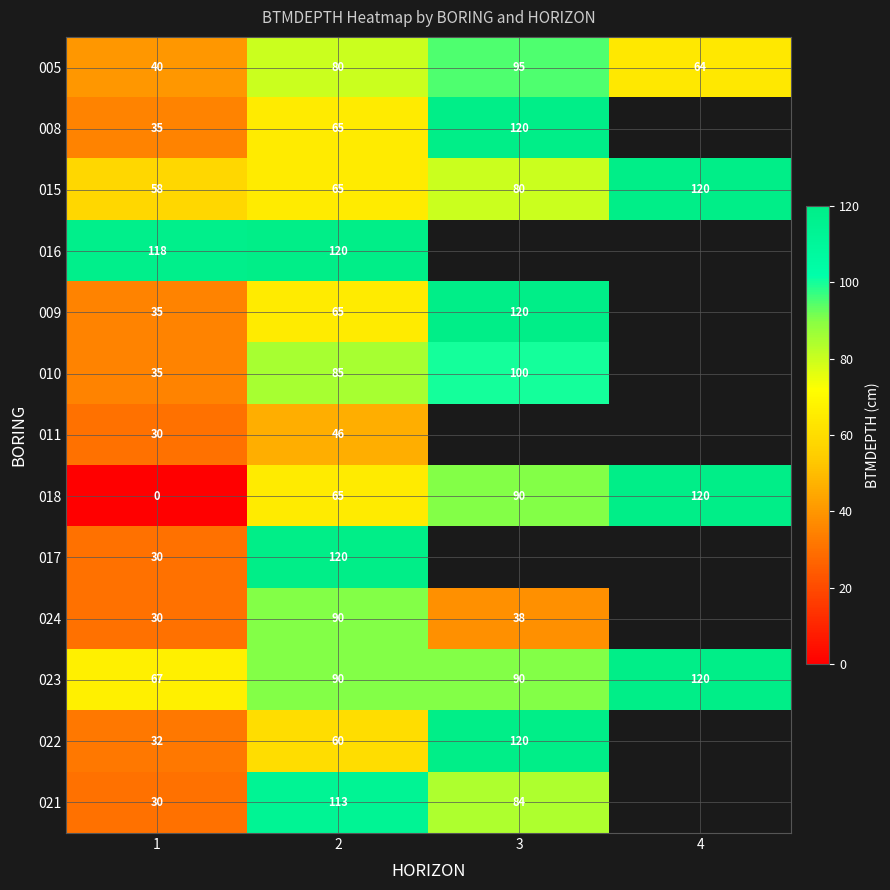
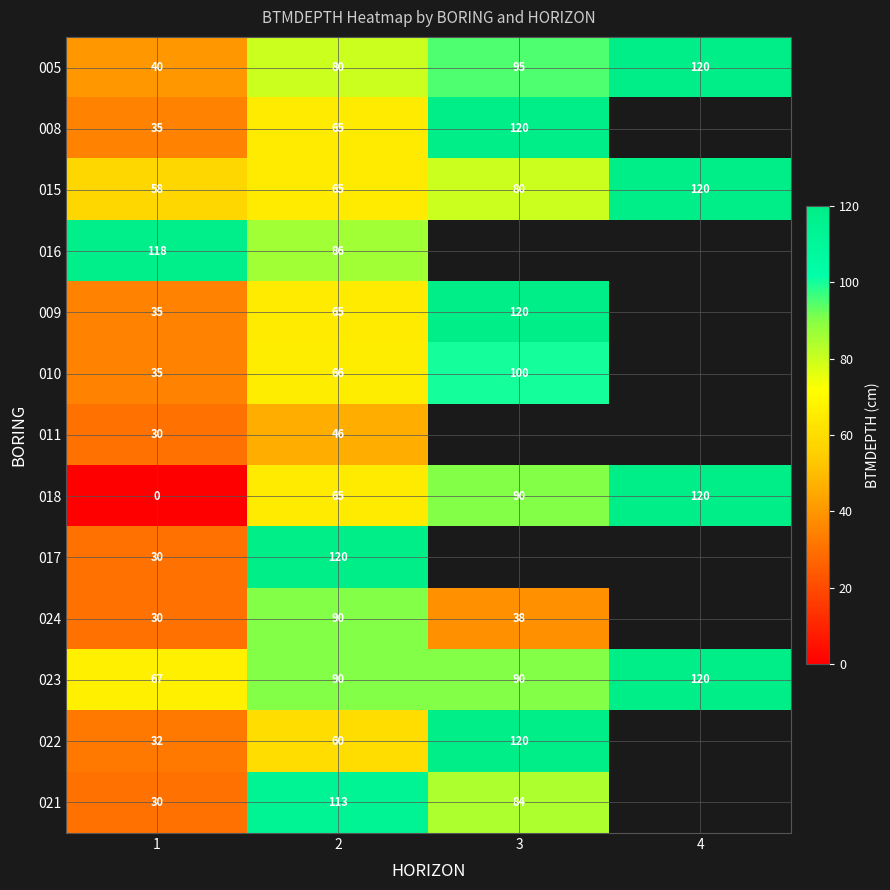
  {
    "005": {
      "1": 40,
      "2": 80,
      "3": 95,
-     "4": 64
+     "4": 120
    },
    "008": {
      "1": 35,
      "2": 65,
      "3": 120
    },
    "015": {
      "1": 58,
      "2": 65,
      "3": 80,
      "4": 120
    },
    "016": {
      "1": 118,
-     "2": 120
+     "2": 86
    },
    "009": {
      "1": 35,
      "2": 65,
      "3": 120
    },
    "010": {
      "1": 35,
-     "2": 85,
+     "2": 66,
      "3": 100
    },
    "011": {
      "1": 30,
      "2": 46
    },
    "018": {
      "1": 0,
      "2": 65,
      "3": 90,
      "4": 120
    },
    "017": {
      "1": 30,
      "2": 120
    },
    "024": {
      "1": 30,
      "2": 90,
      "3": 38
    },
    "023": {
      "1": 67,
      "2": 90,
      "3": 90,
      "4": 120
    },
    "022": {
      "1": 32,
      "2": 60,
      "3": 120
    },
    "021": {
      "1": 30,
      "2": 113,
      "3": 84
    }
  }
